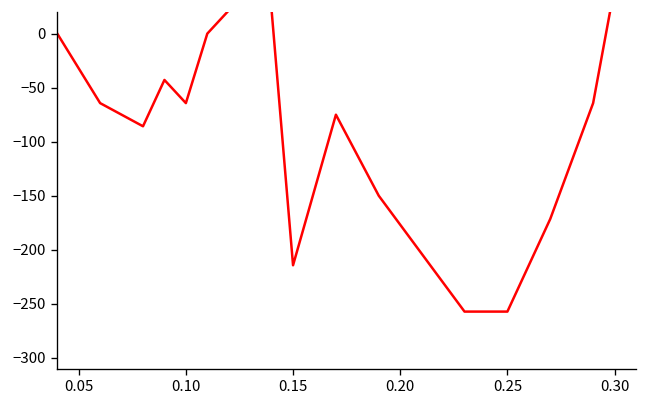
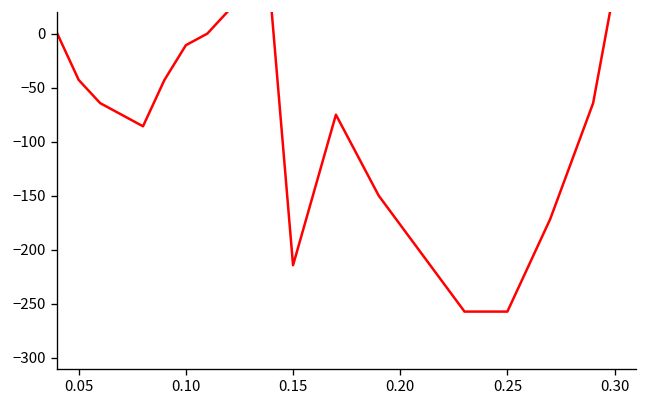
  {
-   "0.05": -30,
-   "0.10": -60,
+   "0.05": -40,
+   "0.10": -10,
    "0.15": -210,
    "0.25": -260
  }
